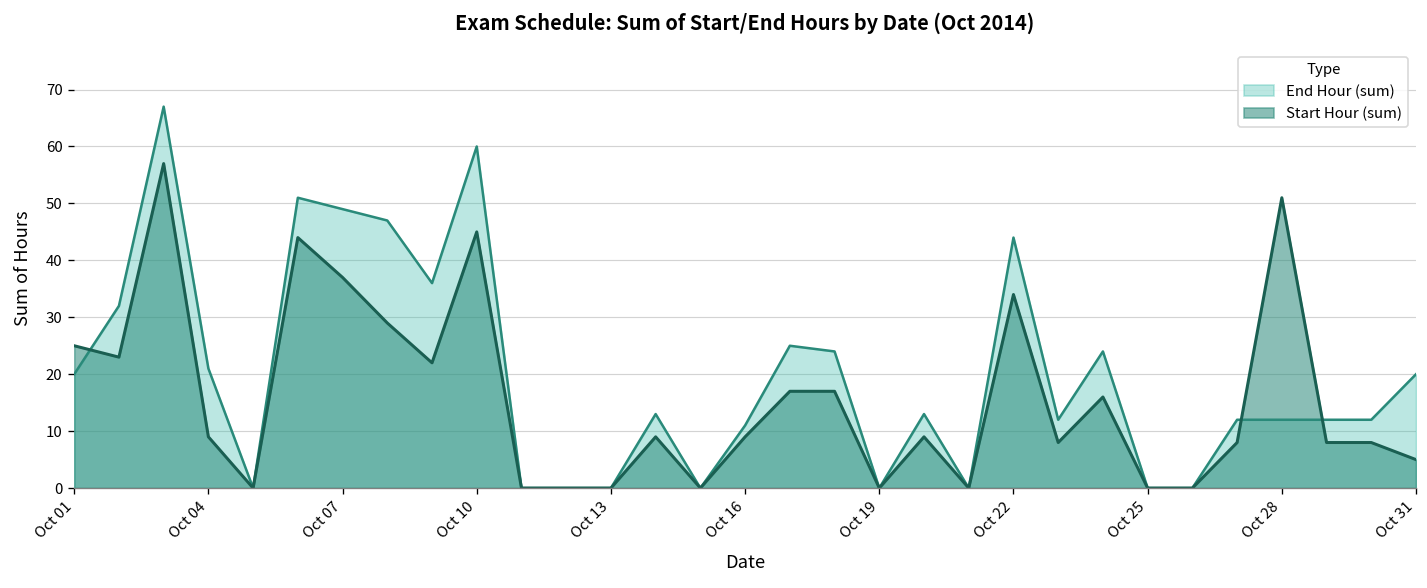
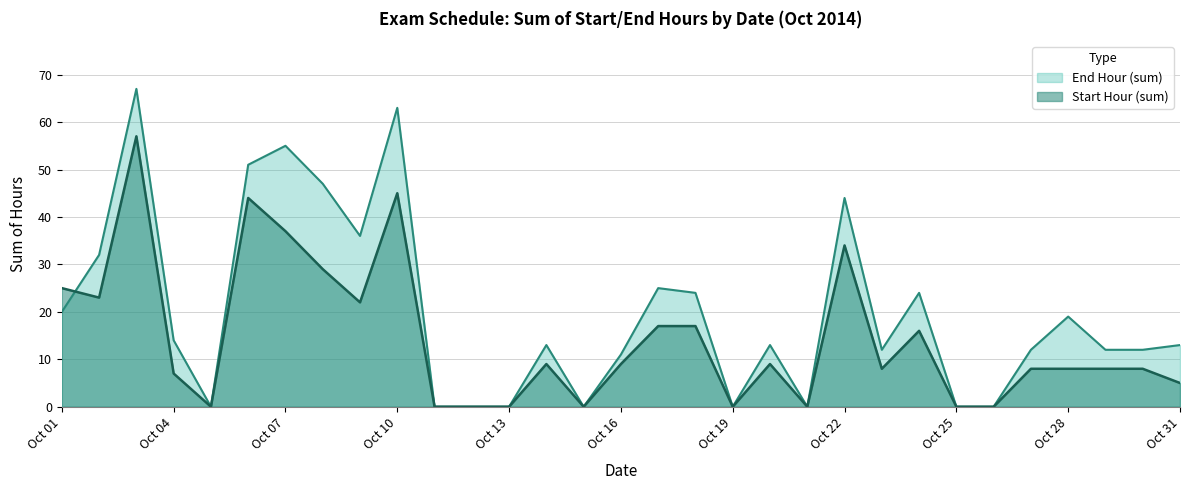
  {
    "End Hour (sum)": {
      "Oct 01": 20,
-     "Oct 04": 21,
-     "Oct 07": 49,
-     "Oct 10": 60,
+     "Oct 04": 14,
+     "Oct 07": 55,
+     "Oct 10": 63,
      "Oct 16": 11,
      "Oct 22": 44,
-     "Oct 28": 12,
-     "Oct 31": 20
+     "Oct 28": 19,
+     "Oct 31": 13
    },
    "Start Hour (sum)": {
      "Oct 01": 25,
-     "Oct 04": 9,
+     "Oct 04": 7,
      "Oct 07": 37,
      "Oct 10": 45,
      "Oct 16": 9,
      "Oct 22": 34,
-     "Oct 28": 51,
+     "Oct 28": 8,
      "Oct 31": 5
    }
  }
